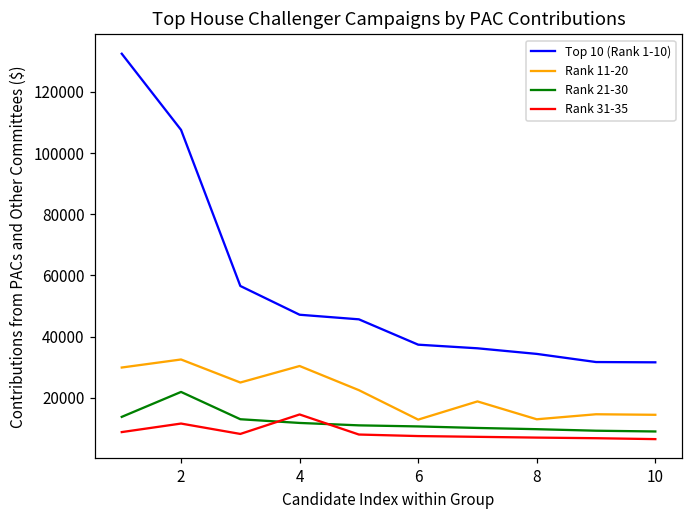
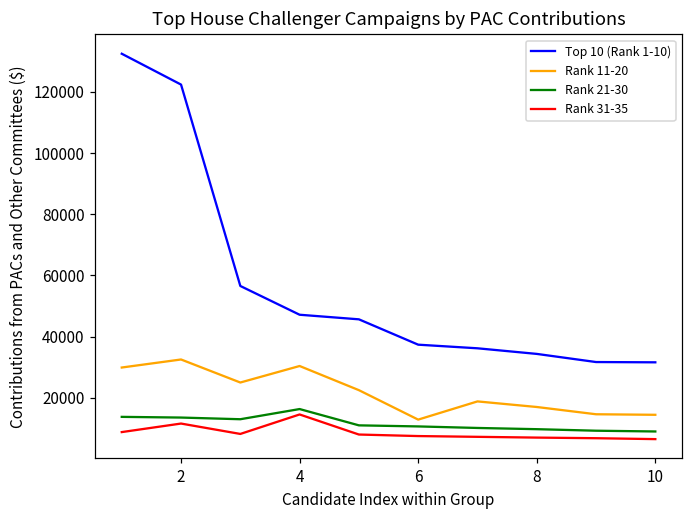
  {
    "Top 10 (Rank 1-10)": {
-     "2": 108000,
+     "2": 122000,
      "4": 47000,
      "6": 37000,
      "8": 34000,
      "10": 32000
    },
    "Rank 11-20": {
      "2": 33000,
      "4": 30000,
      "6": 13000,
-     "8": 13000,
+     "8": 17000,
      "10": 14000
    },
    "Rank 21-30": {
-     "2": 22000,
-     "4": 12000,
+     "2": 14000,
+     "4": 16000,
      "6": 11000,
      "8": 10000,
      "10": 9000
    },
    "Rank 31-35": {
      "2": 12000,
      "4": 15000,
      "6": 8000,
      "8": 7000,
      "10": 7000
    }
  }
